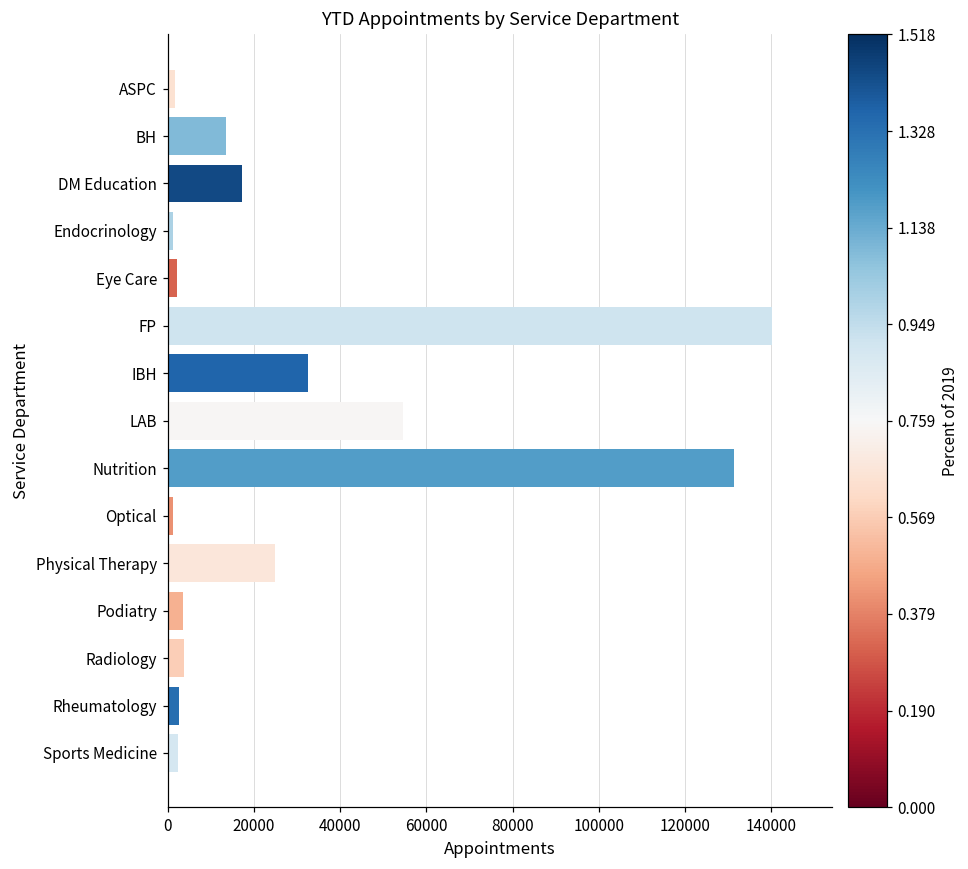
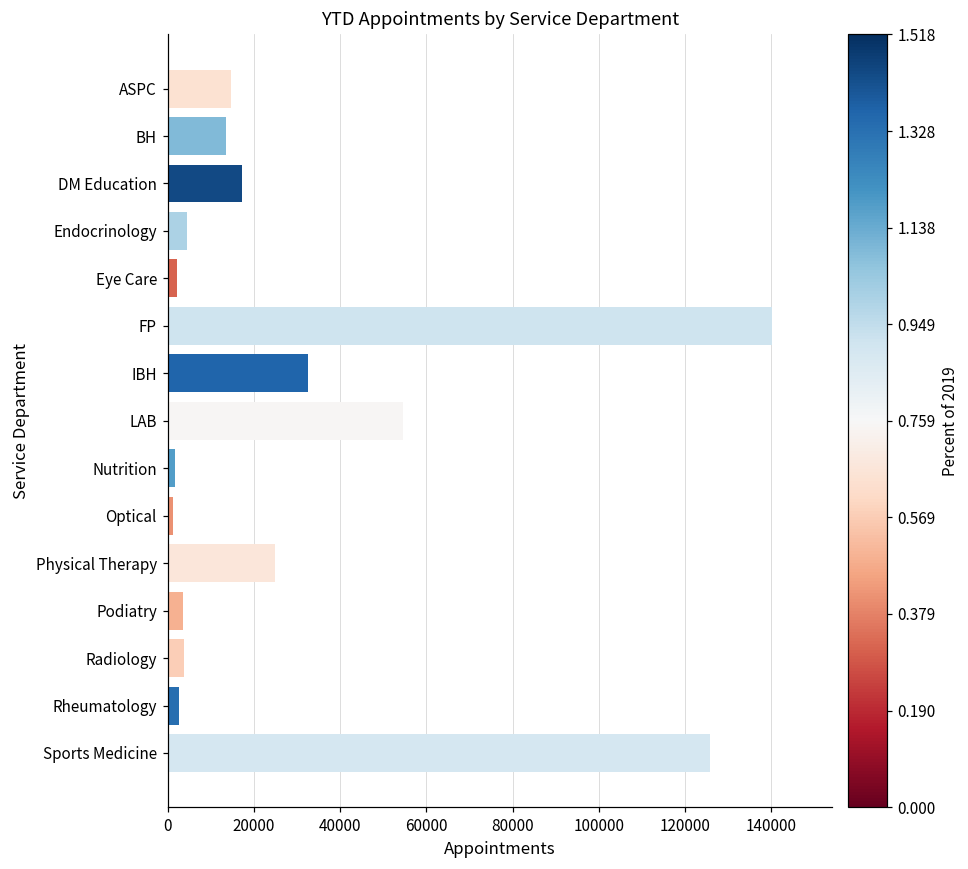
  {
-   "ASPC": 2000,
+   "ASPC": 15000,
    "BH": 13000,
    "DM Education": 17000,
-   "Endocrinology": 1000,
+   "Endocrinology": 5000,
    "Eye Care": 2000,
    "FP": 140000,
    "IBH": 33000,
    "LAB": 55000,
-   "Nutrition": 131000,
+   "Nutrition": 2000,
    "Optical": 1000,
    "Physical Therapy": 25000,
    "Podiatry": 4000,
    "Radiology": 4000,
    "Rheumatology": 3000,
-   "Sports Medicine": 2000
+   "Sports Medicine": 126000
  }
